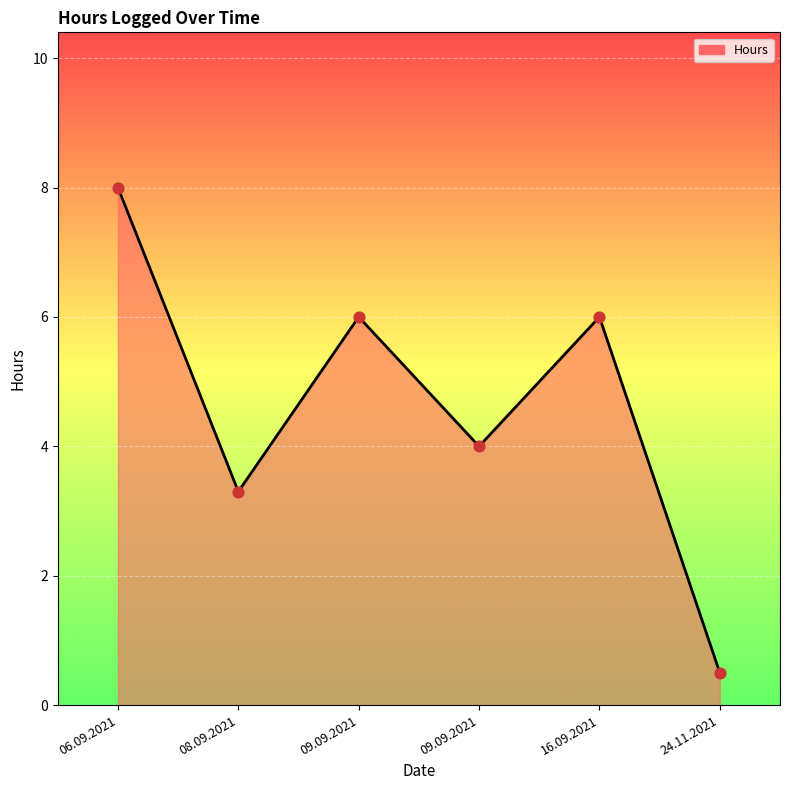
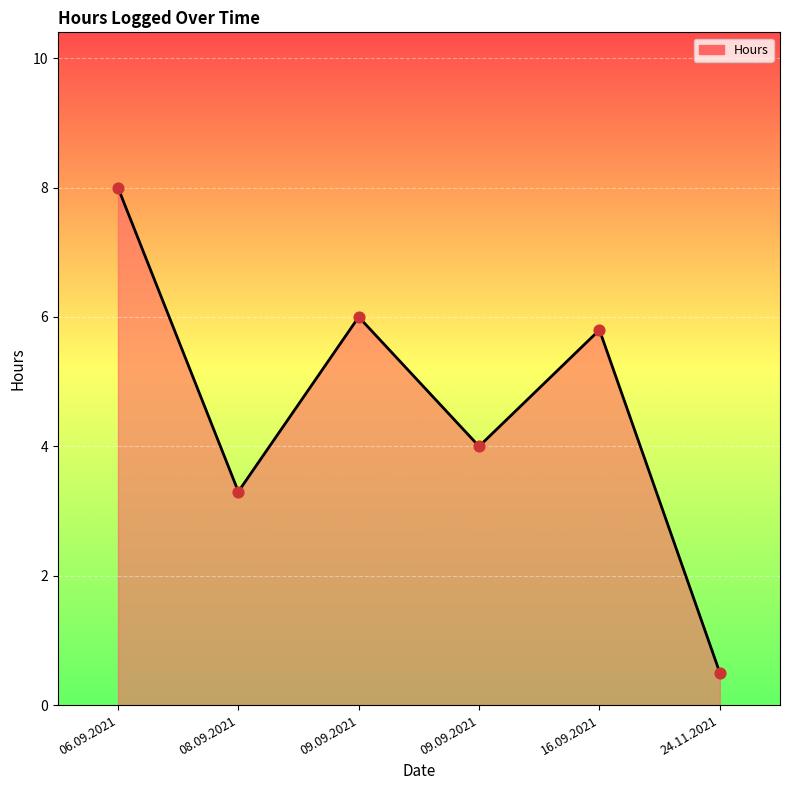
  {
    "06.09.2021": 8.0,
    "08.09.2021": 3.3,
-   "16.09.2021": 6.0,
+   "16.09.2021": 5.8,
    "24.11.2021": 0.5
  }
